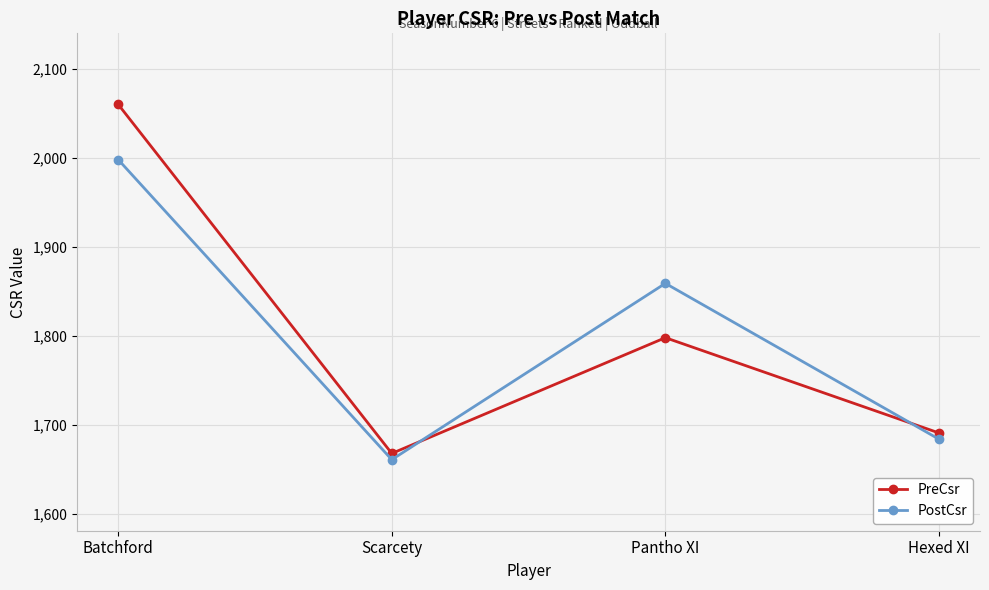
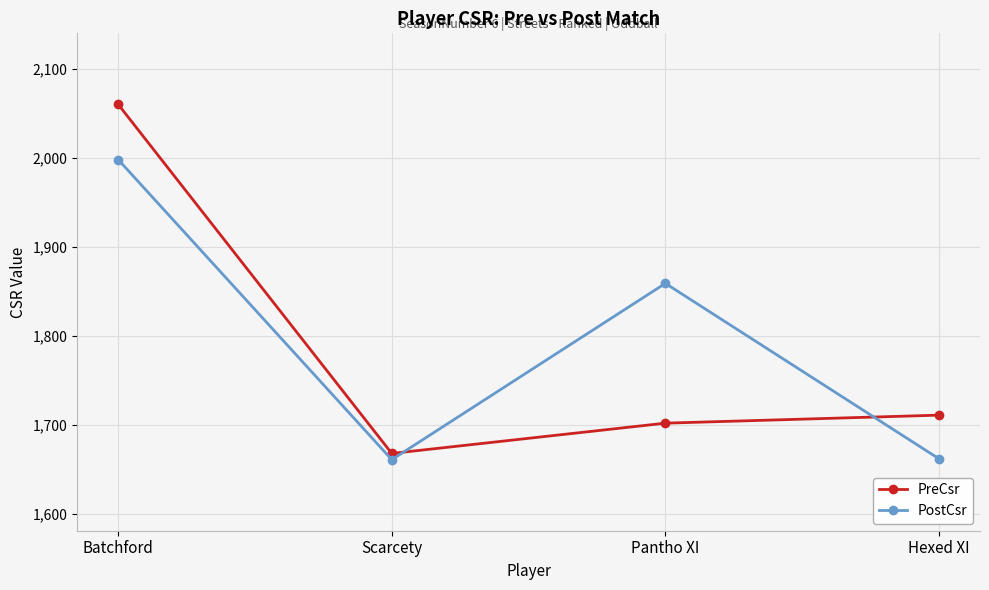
  {
    "PreCsr": {
      "Batchford": "2,060",
      "Scarcety": "1,670",
-     "Pantho XI": "1,800",
-     "Hexed XI": "1,690"
+     "Pantho XI": "1,700",
+     "Hexed XI": "1,710"
    },
    "PostCsr": {
      "Batchford": "2,000",
      "Scarcety": "1,660",
      "Pantho XI": "1,860",
-     "Hexed XI": "1,680"
+     "Hexed XI": "1,660"
    }
  }
